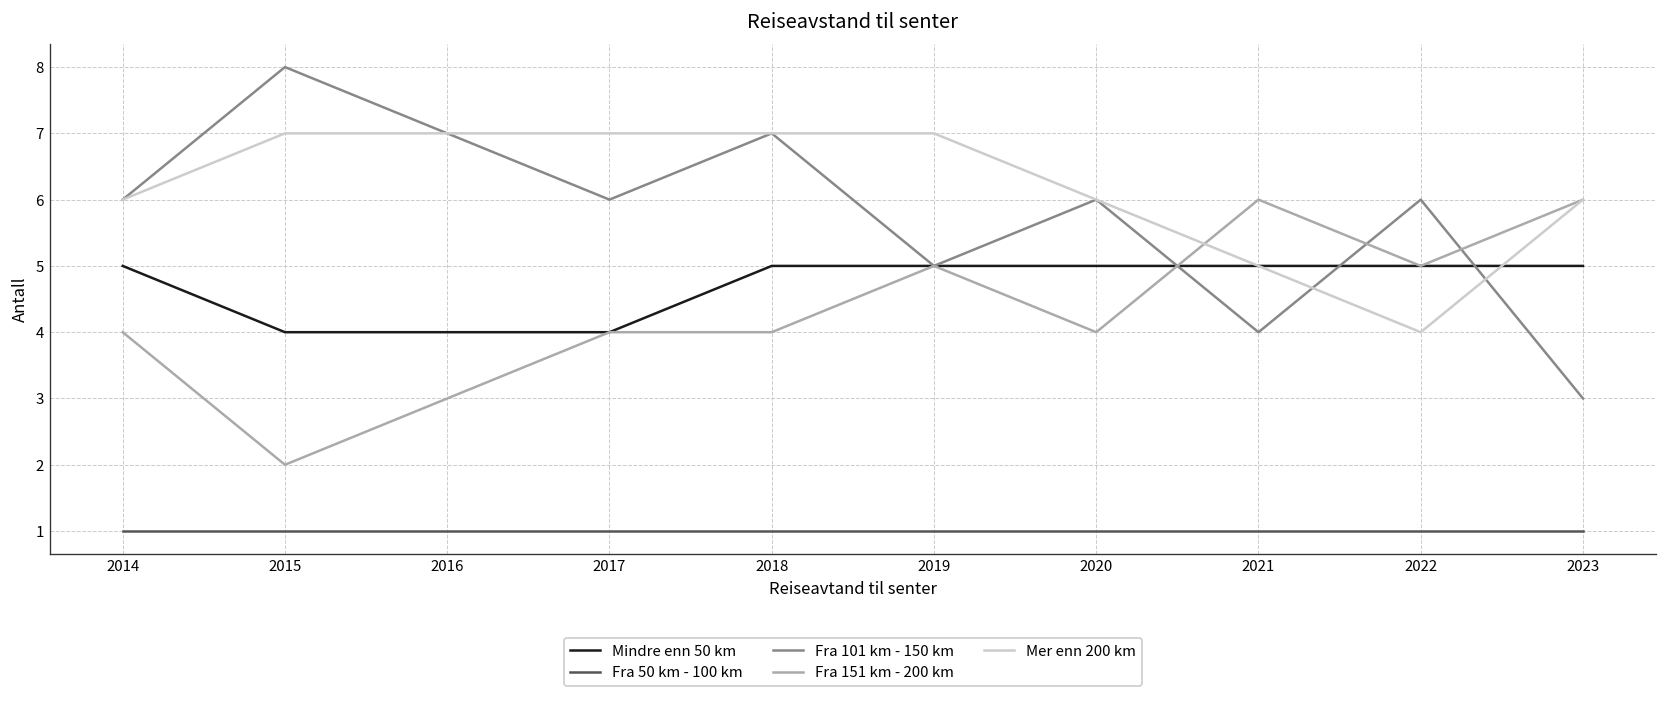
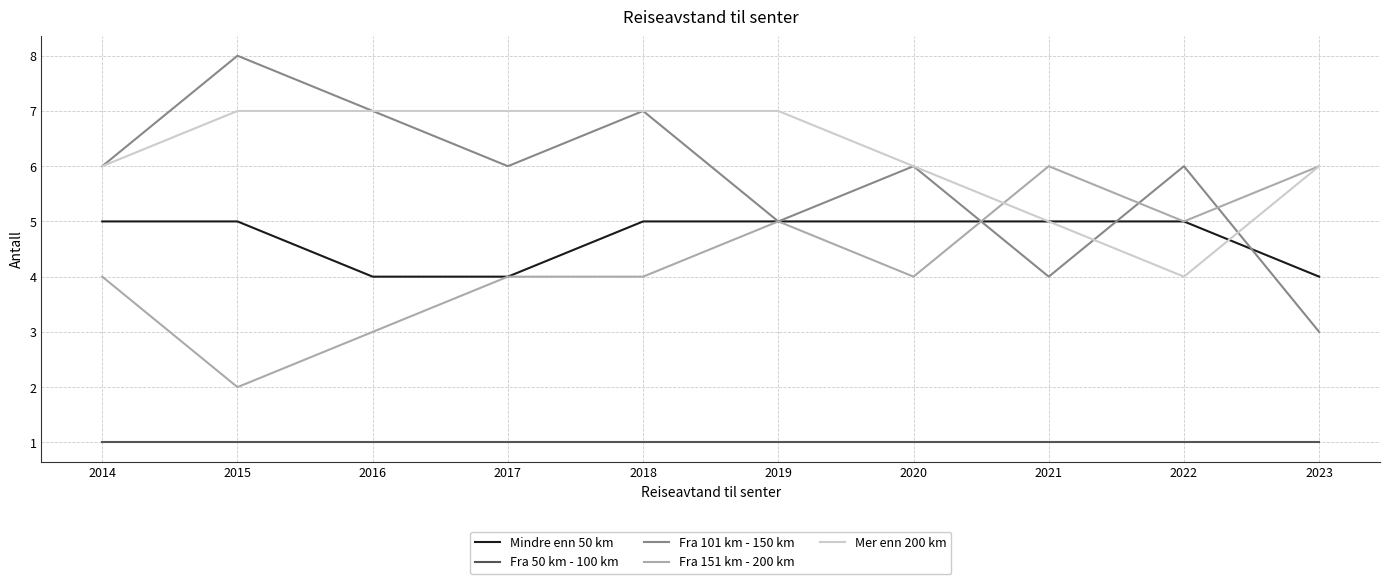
  {
    "Mindre enn 50 km": {
      "2014": 5,
-     "2015": 4,
+     "2015": 5,
      "2016": 4,
      "2018": 5,
      "2020": 5,
-     "2023": 5
+     "2023": 4
    },
    "Fra 50 km - 100 km": {
      "2014": 1,
      "2015": 1,
      "2016": 1,
      "2017": 1,
      "2018": 1,
      "2019": 1,
      "2020": 1,
      "2021": 1,
      "2022": 1,
      "2023": 1
    }
  }
